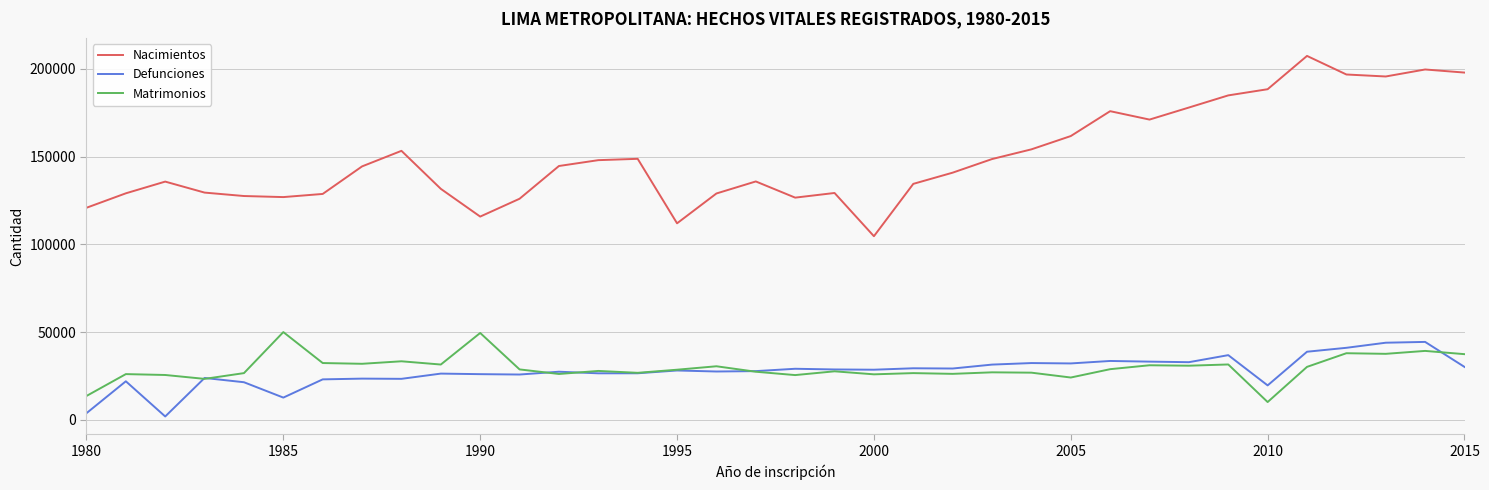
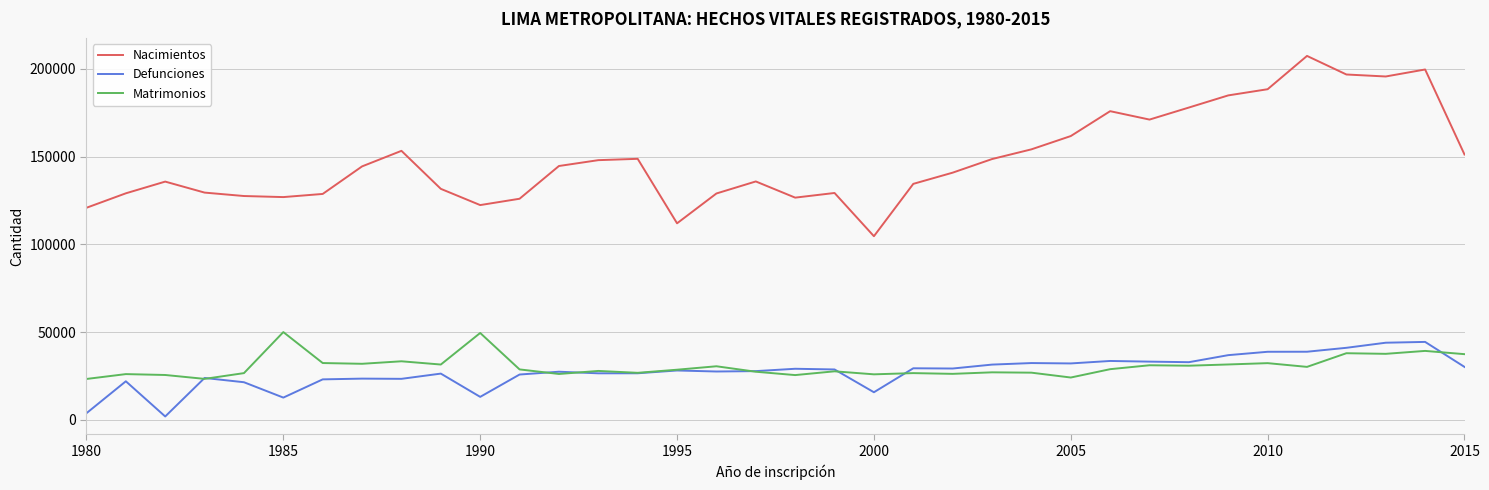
  {
    "Nacimientos": {
      "1980": 121000,
      "1985": 127000,
-     "1990": 116000,
+     "1990": 122000,
      "1995": 112000,
      "2000": 105000,
      "2005": 162000,
      "2010": 188000,
-     "2015": 198000
+     "2015": 151000
    },
    "Defunciones": {
      "1980": 4000,
      "1985": 13000,
-     "1990": 26000,
-     "2000": 29000,
+     "1990": 13000,
+     "2000": 16000,
      "2005": 32000,
-     "2010": 20000,
+     "2010": 39000,
      "2015": 30000
    },
    "Matrimonios": {
-     "1980": 14000,
+     "1980": 23000,
      "1985": 50000,
      "1990": 50000,
      "2000": 26000,
      "2005": 24000,
-     "2010": 10000,
+     "2010": 32000,
      "2015": 38000
    }
  }
